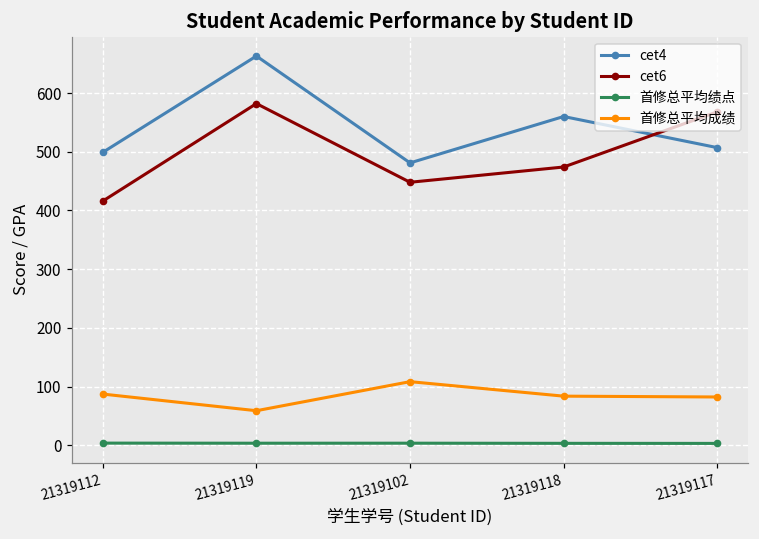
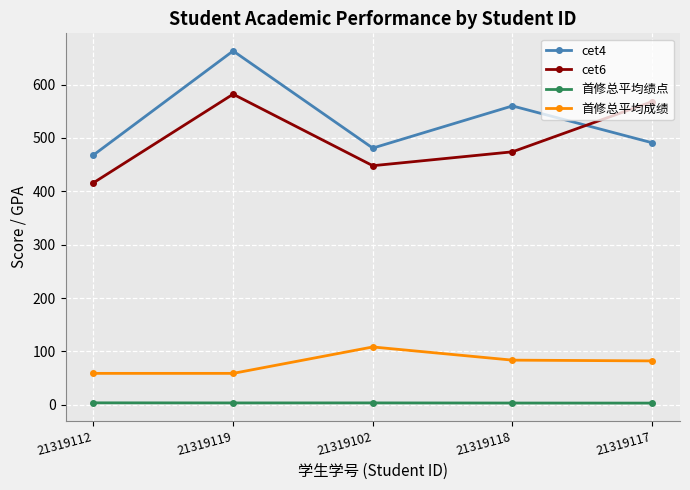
  {
    "cet4": {
-     "21319112": 500,
+     "21319112": 470,
      "21319119": 660,
      "21319102": 480,
      "21319118": 560,
-     "21319117": 510
+     "21319117": 490
    },
    "cet6": {
      "21319112": 420,
      "21319119": 580,
      "21319102": 450,
      "21319118": 470
    },
    "首修总平均绩点": {
      "21319112": 0,
      "21319119": 0,
      "21319102": 0,
      "21319118": 0,
      "21319117": 0
    },
    "首修总平均成绩": {
-     "21319112": 90,
+     "21319112": 60,
      "21319119": 60,
      "21319102": 110,
      "21319118": 80,
      "21319117": 80
    }
  }
